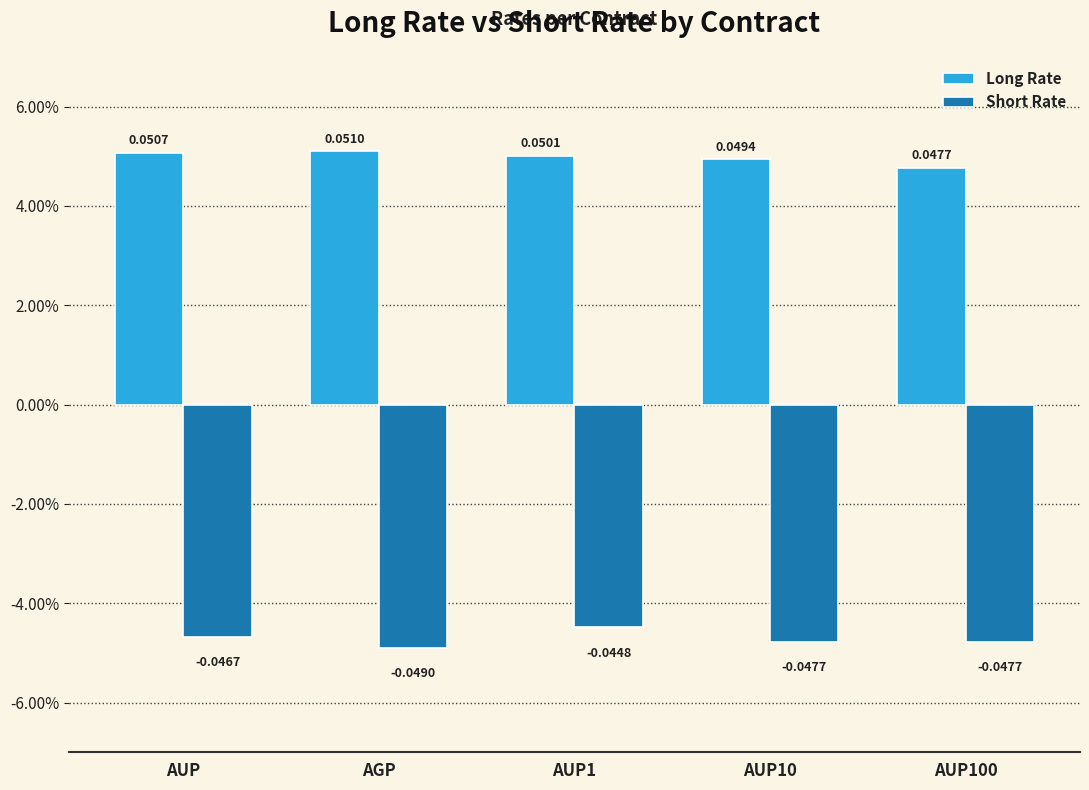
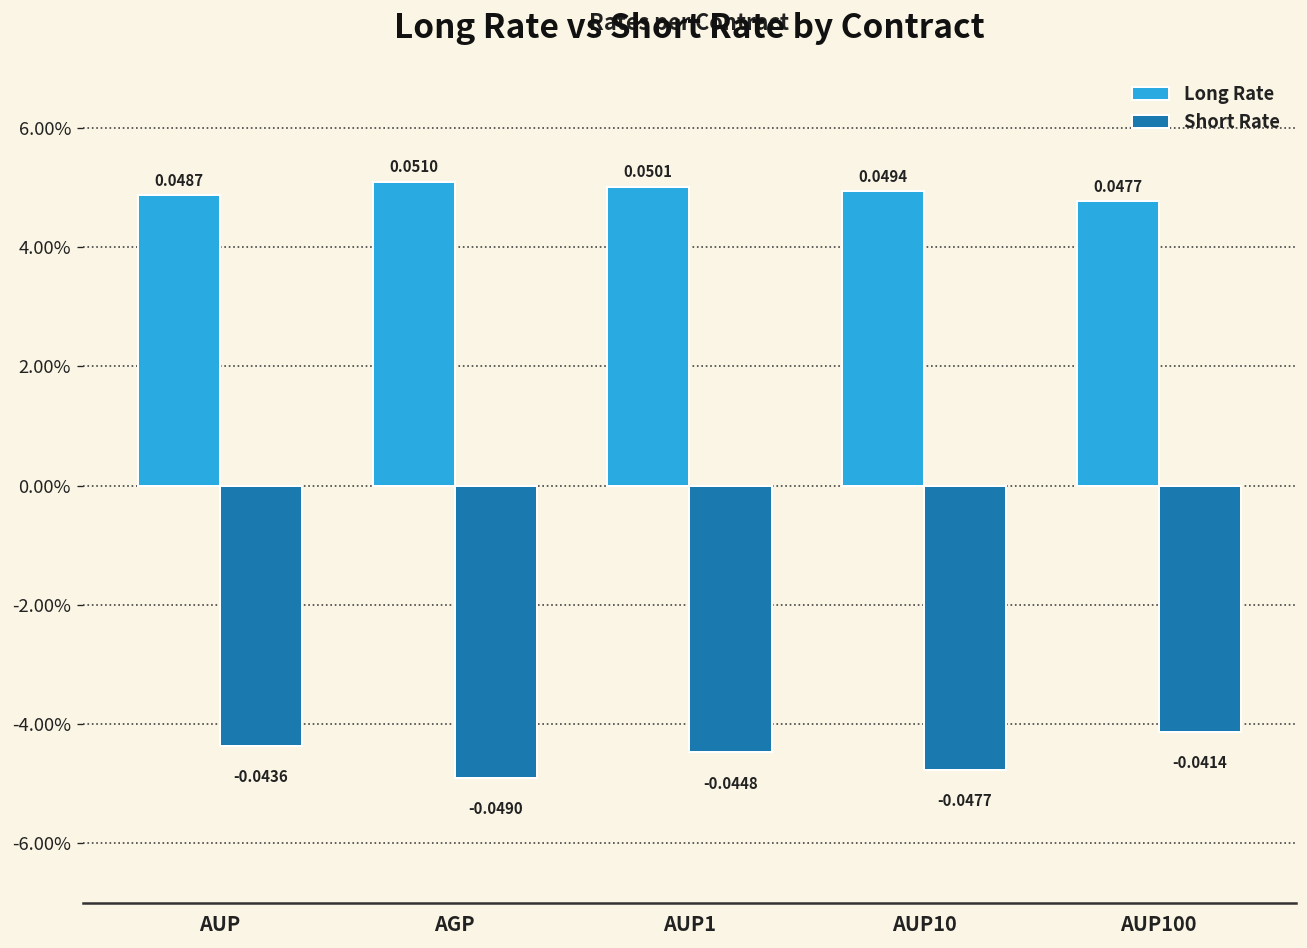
  {
    "Long Rate": {
-     "AUP": 0.0507,
+     "AUP": 0.0487,
      "AGP": 0.0510,
      "AUP1": 0.0501,
      "AUP10": 0.0494,
      "AUP100": 0.0477
    },
    "Short Rate": {
-     "AUP": -0.0467,
+     "AUP": -0.0436,
      "AGP": -0.0490,
      "AUP1": -0.0448,
      "AUP10": -0.0477,
-     "AUP100": -0.0477
+     "AUP100": -0.0414
    }
  }
